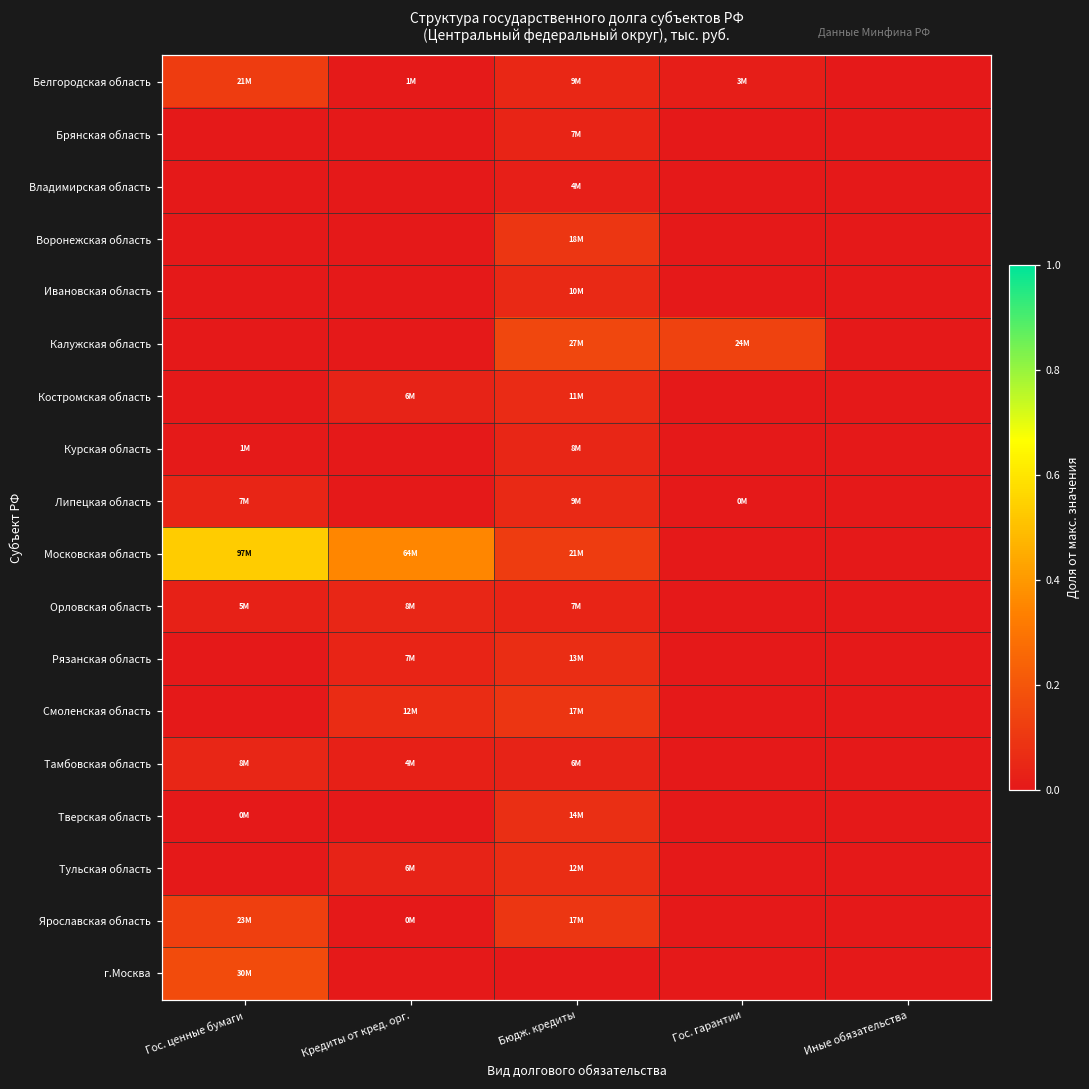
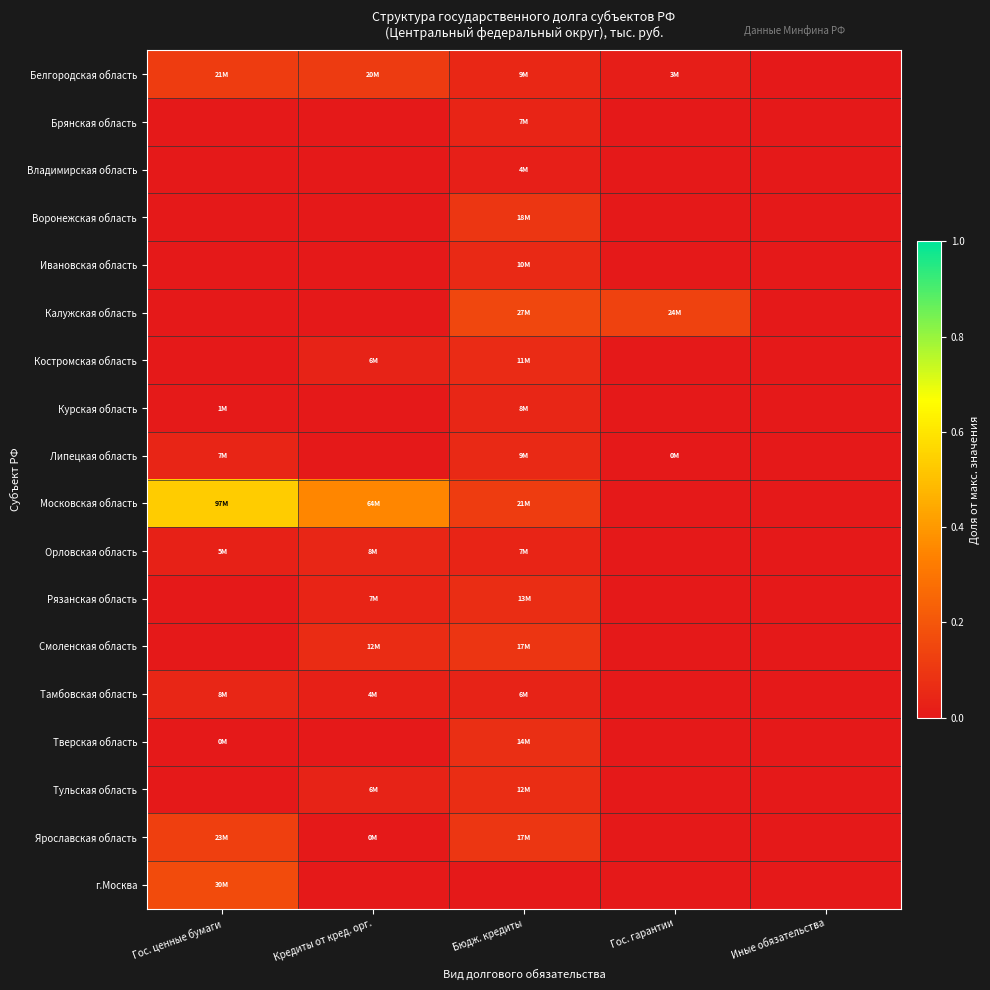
  {
    "Белгородская область": {
      "Гос. ценные бумаги": "21M",
-     "Кредиты от кред. орг.": "1M",
+     "Кредиты от кред. орг.": "20M",
      "Бюдж. кредиты": "9M",
      "Гос. гарантии": "3M"
    },
    "Брянская область": {
      "Бюдж. кредиты": "7M"
    },
    "Владимирская область": {
      "Бюдж. кредиты": "4M"
    },
    "Воронежская область": {
      "Бюдж. кредиты": "18M"
    },
    "Ивановская область": {
      "Бюдж. кредиты": "10M"
    },
    "Калужская область": {
      "Бюдж. кредиты": "27M",
      "Гос. гарантии": "24M"
    },
    "Костромская область": {
      "Кредиты от кред. орг.": "6M",
      "Бюдж. кредиты": "11M"
    },
    "Курская область": {
      "Гос. ценные бумаги": "1M",
      "Бюдж. кредиты": "8M"
    },
    "Липецкая область": {
      "Гос. ценные бумаги": "7M",
      "Бюдж. кредиты": "9M",
      "Гос. гарантии": "0M"
    },
    "Московская область": {
      "Гос. ценные бумаги": "97M",
      "Кредиты от кред. орг.": "64M",
      "Бюдж. кредиты": "21M"
    },
    "Орловская область": {
      "Гос. ценные бумаги": "5M",
      "Кредиты от кред. орг.": "8M",
      "Бюдж. кредиты": "7M"
    },
    "Рязанская область": {
      "Кредиты от кред. орг.": "7M",
      "Бюдж. кредиты": "13M"
    },
    "Смоленская область": {
      "Кредиты от кред. орг.": "12M",
      "Бюдж. кредиты": "17M"
    },
    "Тамбовская область": {
      "Гос. ценные бумаги": "8M",
      "Кредиты от кред. орг.": "4M",
      "Бюдж. кредиты": "6M"
    },
    "Тверская область": {
      "Гос. ценные бумаги": "0M",
      "Бюдж. кредиты": "14M"
    },
    "Тульская область": {
      "Кредиты от кред. орг.": "6M",
      "Бюдж. кредиты": "12M"
    },
    "Ярославская область": {
      "Гос. ценные бумаги": "23M",
      "Кредиты от кред. орг.": "0M",
      "Бюдж. кредиты": "17M"
    },
    "г.Москва": {
      "Гос. ценные бумаги": "30M"
    }
  }
